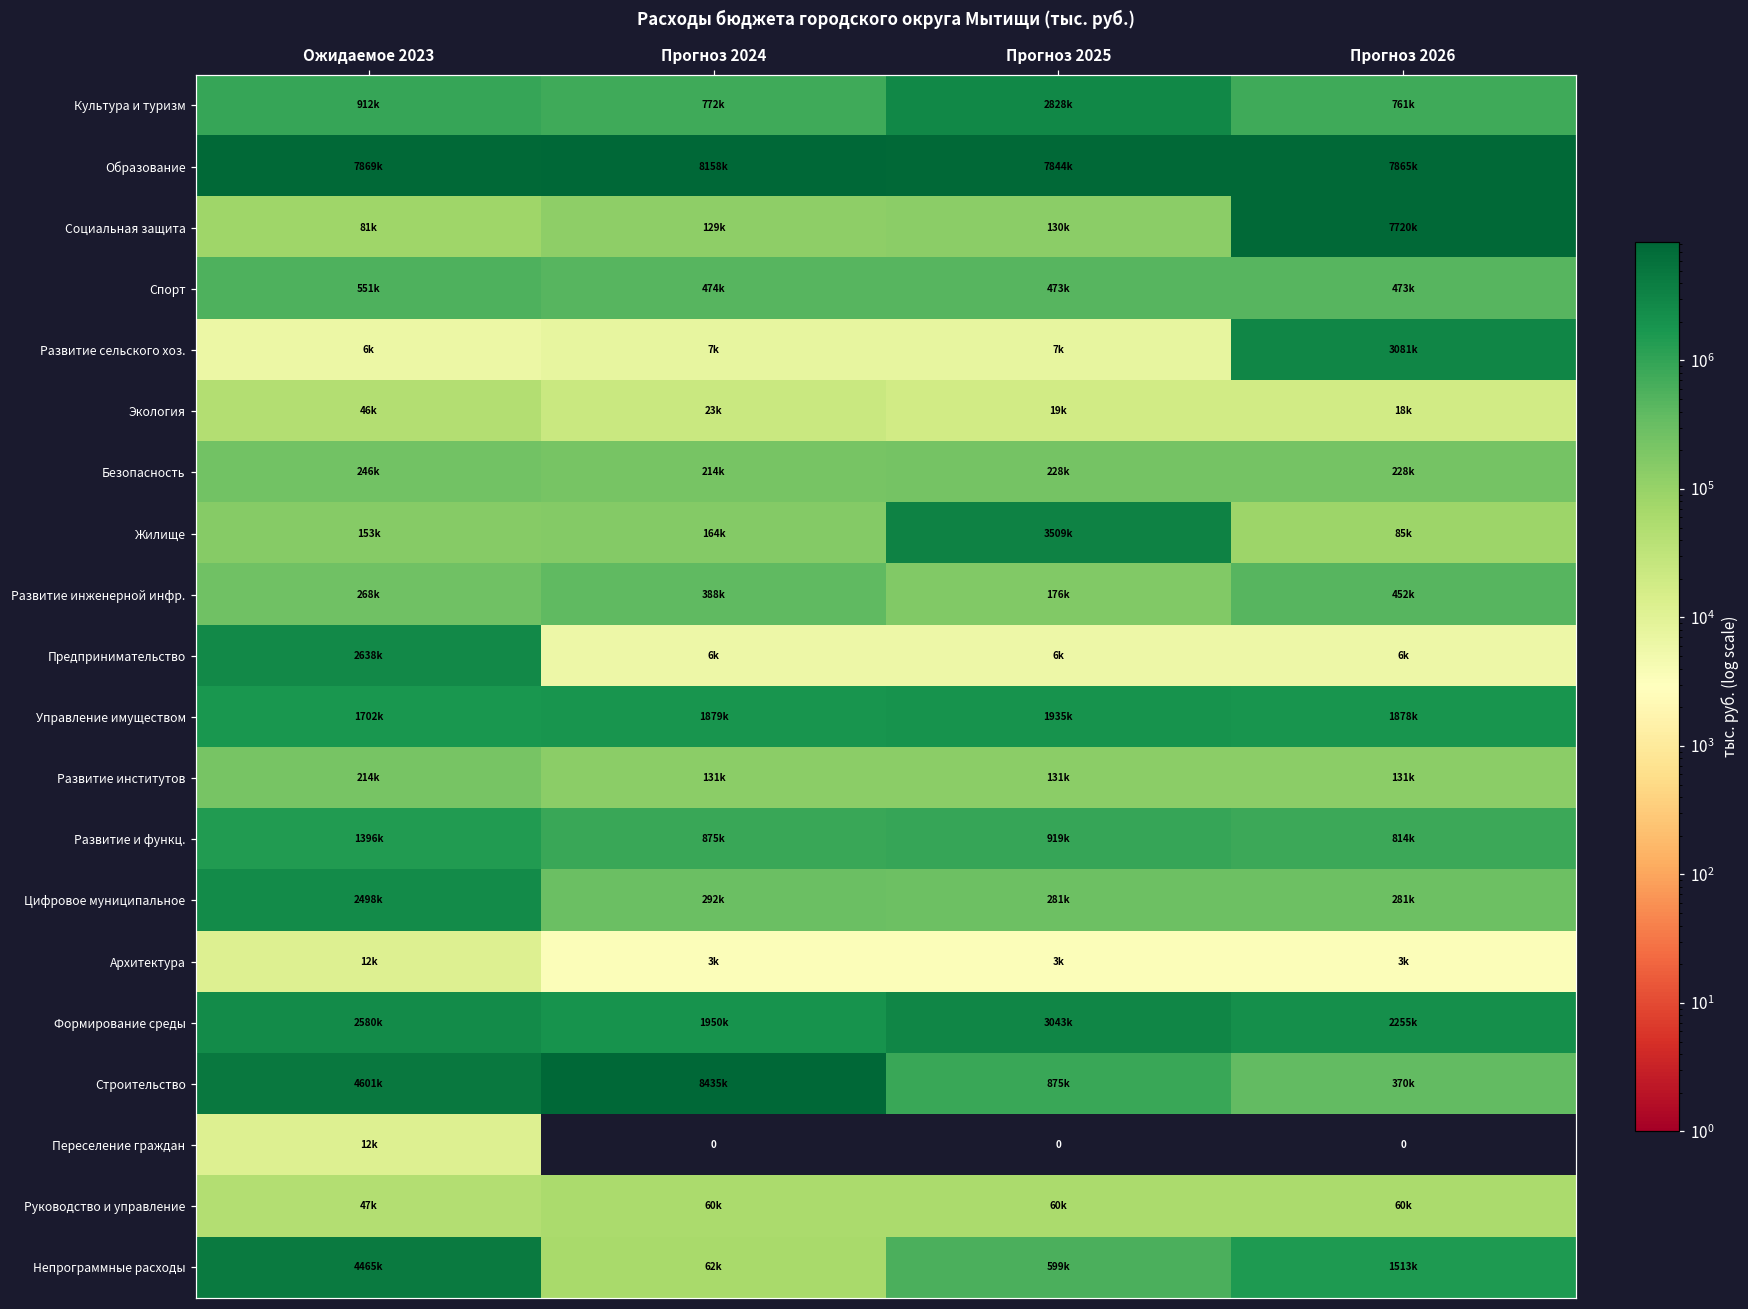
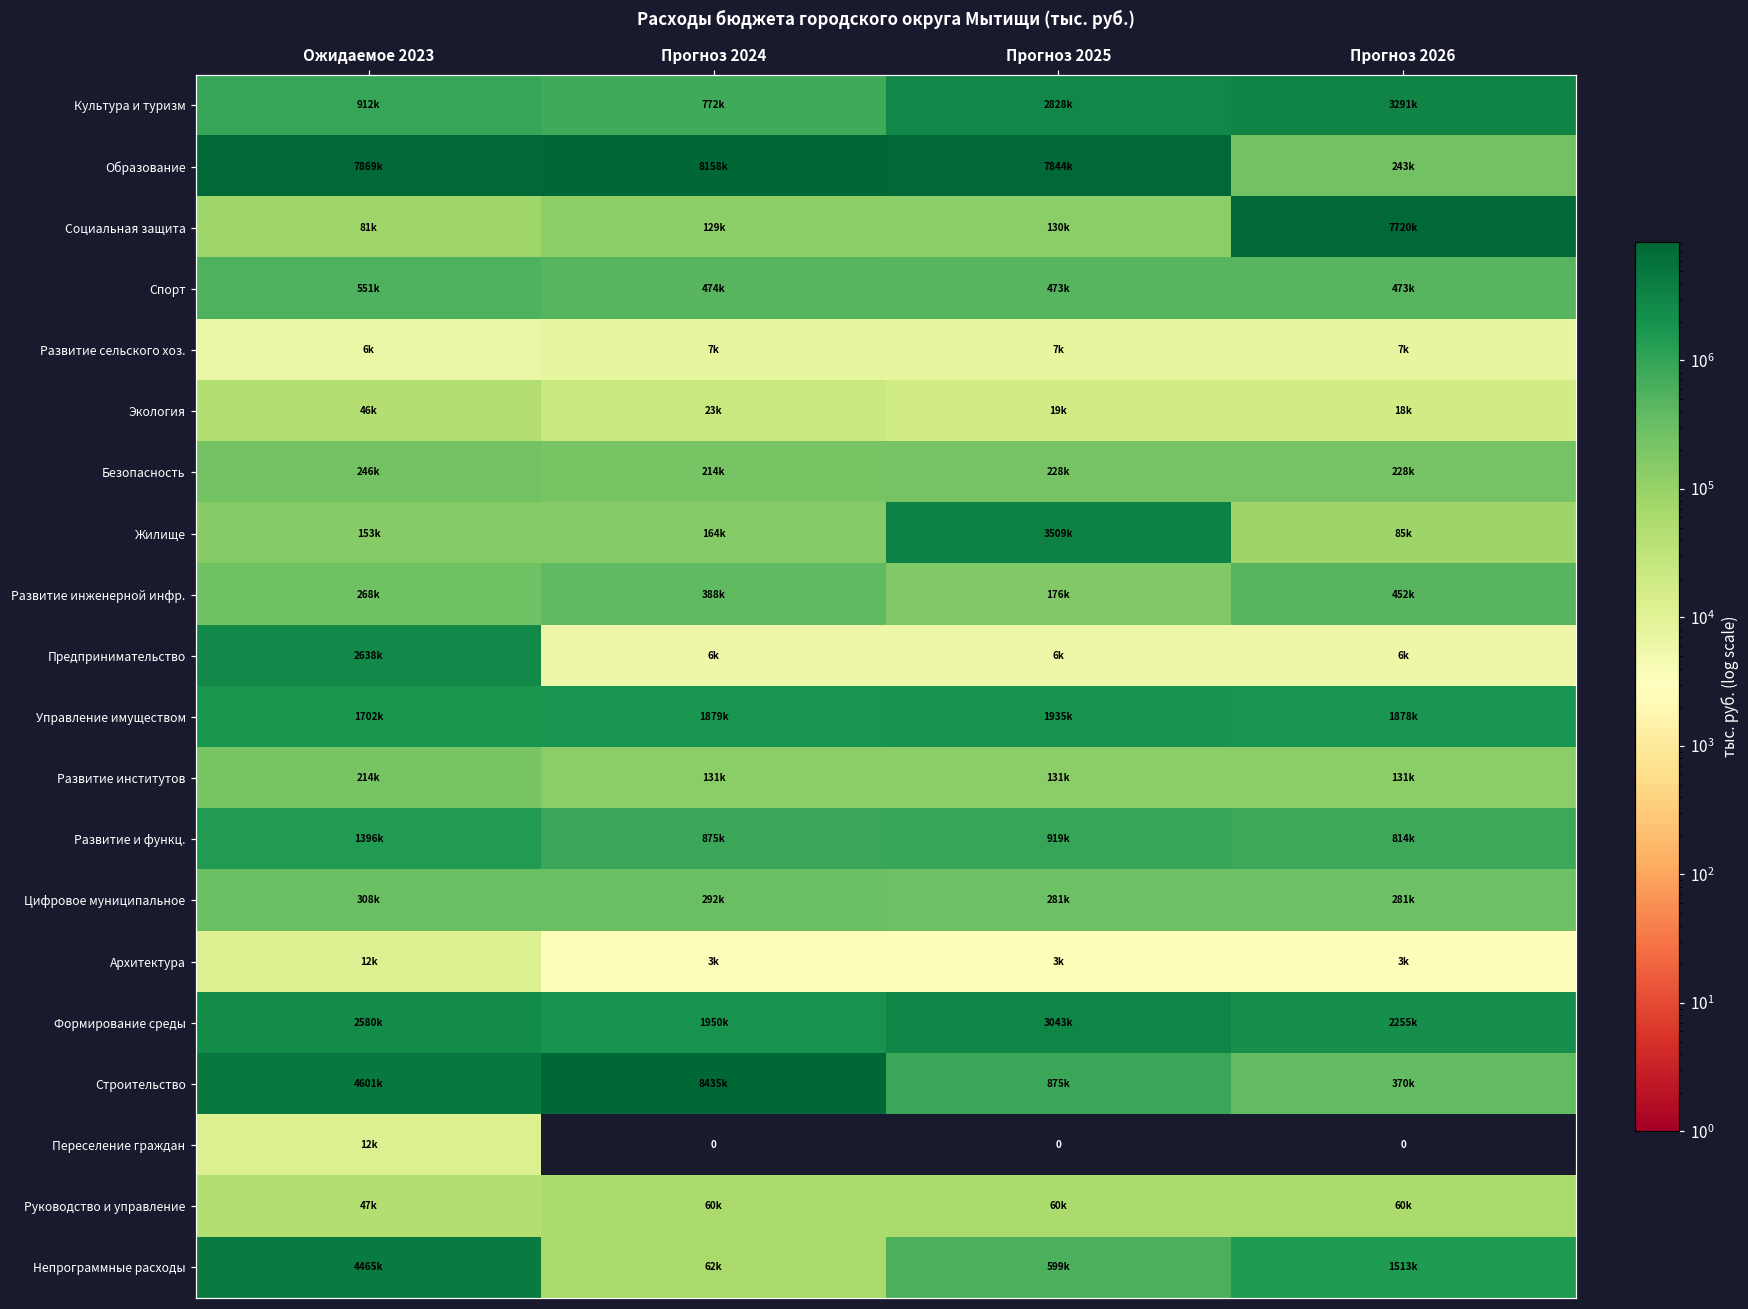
  {
    "Культура и туризм": {
      "Ожидаемое 2023": "912k",
      "Прогноз 2024": "772k",
      "Прогноз 2025": "2828k",
-     "Прогноз 2026": "761k"
+     "Прогноз 2026": "3291k"
    },
    "Образование": {
      "Ожидаемое 2023": "7869k",
      "Прогноз 2024": "8158k",
      "Прогноз 2025": "7844k",
-     "Прогноз 2026": "7865k"
+     "Прогноз 2026": "243k"
    },
    "Социальная защита": {
      "Ожидаемое 2023": "81k",
      "Прогноз 2024": "129k",
      "Прогноз 2025": "130k",
      "Прогноз 2026": "7720k"
    },
    "Спорт": {
      "Ожидаемое 2023": "551k",
      "Прогноз 2024": "474k",
      "Прогноз 2025": "473k",
      "Прогноз 2026": "473k"
    },
    "Развитие сельского хоз.": {
      "Ожидаемое 2023": "6k",
      "Прогноз 2024": "7k",
      "Прогноз 2025": "7k",
-     "Прогноз 2026": "3081k"
+     "Прогноз 2026": "7k"
    },
    "Экология": {
      "Ожидаемое 2023": "46k",
      "Прогноз 2024": "23k",
      "Прогноз 2025": "19k",
      "Прогноз 2026": "18k"
    },
    "Безопасность": {
      "Ожидаемое 2023": "246k",
      "Прогноз 2024": "214k",
      "Прогноз 2025": "228k",
      "Прогноз 2026": "228k"
    },
    "Жилище": {
      "Ожидаемое 2023": "153k",
      "Прогноз 2024": "164k",
      "Прогноз 2025": "3509k",
      "Прогноз 2026": "85k"
    },
    "Развитие инженерной инфр.": {
      "Ожидаемое 2023": "268k",
      "Прогноз 2024": "388k",
      "Прогноз 2025": "176k",
      "Прогноз 2026": "452k"
    },
    "Предпринимательство": {
      "Ожидаемое 2023": "2638k",
      "Прогноз 2024": "6k",
      "Прогноз 2025": "6k",
      "Прогноз 2026": "6k"
    },
    "Управление имуществом": {
      "Ожидаемое 2023": "1702k",
      "Прогноз 2024": "1879k",
      "Прогноз 2025": "1935k",
      "Прогноз 2026": "1878k"
    },
    "Развитие институтов": {
      "Ожидаемое 2023": "214k",
      "Прогноз 2024": "131k",
      "Прогноз 2025": "131k",
      "Прогноз 2026": "131k"
    },
    "Развитие и функц.": {
      "Ожидаемое 2023": "1396k",
      "Прогноз 2024": "875k",
      "Прогноз 2025": "919k",
      "Прогноз 2026": "814k"
    },
    "Цифровое муниципальное": {
-     "Ожидаемое 2023": "2498k",
+     "Ожидаемое 2023": "308k",
      "Прогноз 2024": "292k",
      "Прогноз 2025": "281k",
      "Прогноз 2026": "281k"
    },
    "Архитектура": {
      "Ожидаемое 2023": "12k",
      "Прогноз 2024": "3k",
      "Прогноз 2025": "3k",
      "Прогноз 2026": "3k"
    },
    "Формирование среды": {
      "Ожидаемое 2023": "2580k",
      "Прогноз 2024": "1950k",
      "Прогноз 2025": "3043k",
      "Прогноз 2026": "2255k"
    },
    "Строительство": {
      "Ожидаемое 2023": "4601k",
      "Прогноз 2024": "8435k",
      "Прогноз 2025": "875k",
      "Прогноз 2026": "370k"
    },
    "Переселение граждан": {
      "Ожидаемое 2023": "12k",
      "Прогноз 2024": "0",
      "Прогноз 2025": "0",
      "Прогноз 2026": "0"
    },
    "Руководство и управление": {
      "Ожидаемое 2023": "47k",
      "Прогноз 2024": "60k",
      "Прогноз 2025": "60k",
      "Прогноз 2026": "60k"
    },
    "Непрограммные расходы": {
      "Ожидаемое 2023": "4465k",
      "Прогноз 2024": "62k",
      "Прогноз 2025": "599k",
      "Прогноз 2026": "1513k"
    }
  }
